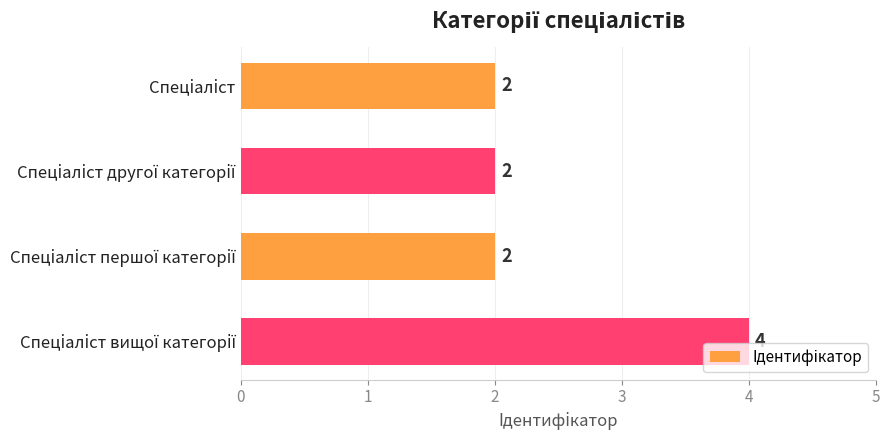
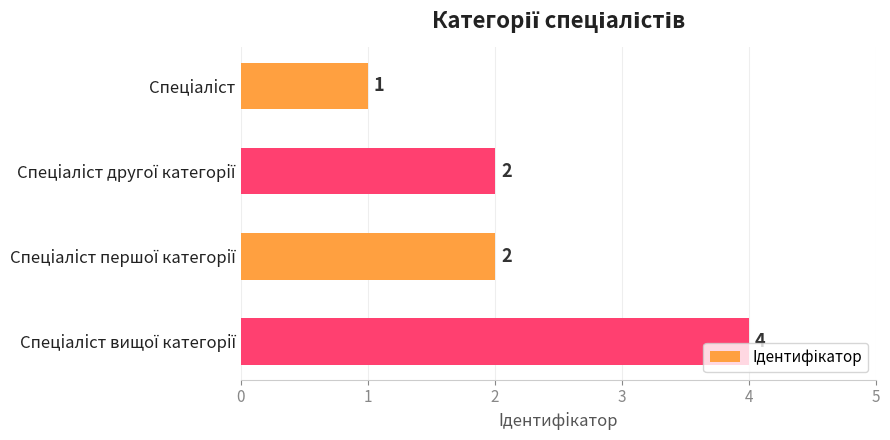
  {
-   "Спеціаліст": 2,
+   "Спеціаліст": 1,
    "Спеціаліст другої категорії": 2,
    "Спеціаліст першої категорії": 2
  }
